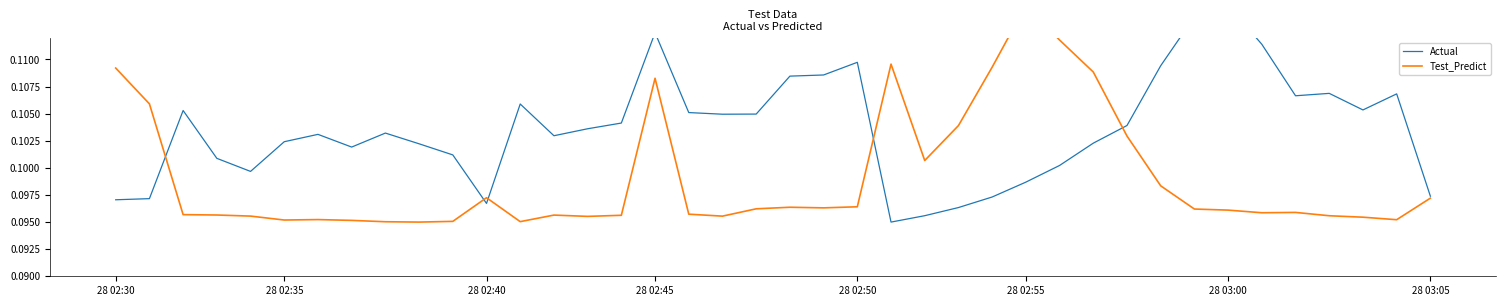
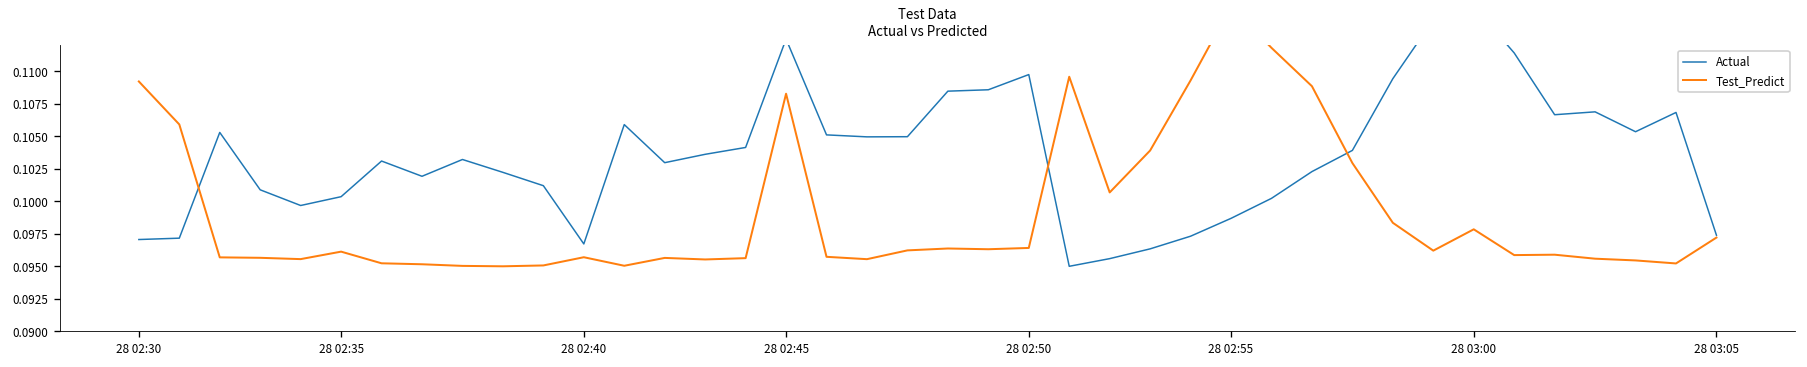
  {
    "Actual": {
      "28 02:30": 0.0971,
-     "28 02:35": 0.1024,
+     "28 02:35": 0.1004,
      "28 02:40": 0.0967,
      "28 02:50": 0.1097,
      "28 02:55": 0.0987
    },
    "Test_Predict": {
      "28 02:30": 0.1092,
-     "28 02:35": 0.0952,
-     "28 02:40": 0.0972,
+     "28 02:35": 0.0961,
+     "28 02:40": 0.0957,
      "28 02:45": 0.1083,
      "28 02:50": 0.0964,
-     "28 03:00": 0.0961
+     "28 03:00": 0.0978
    }
  }
